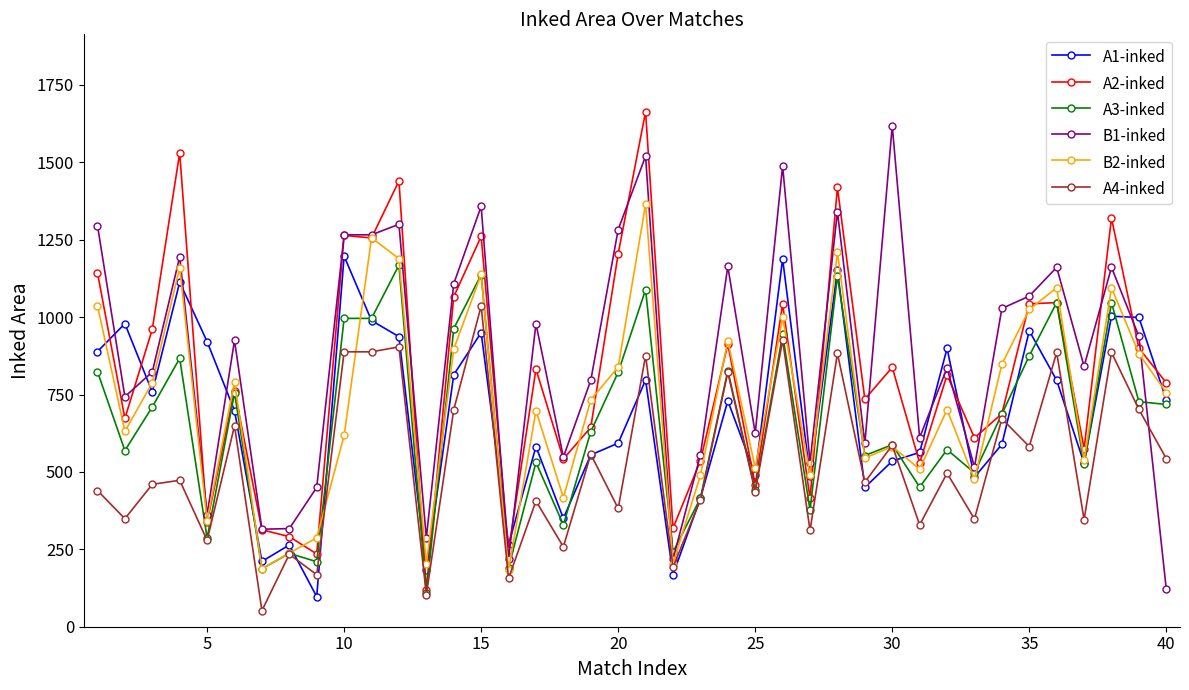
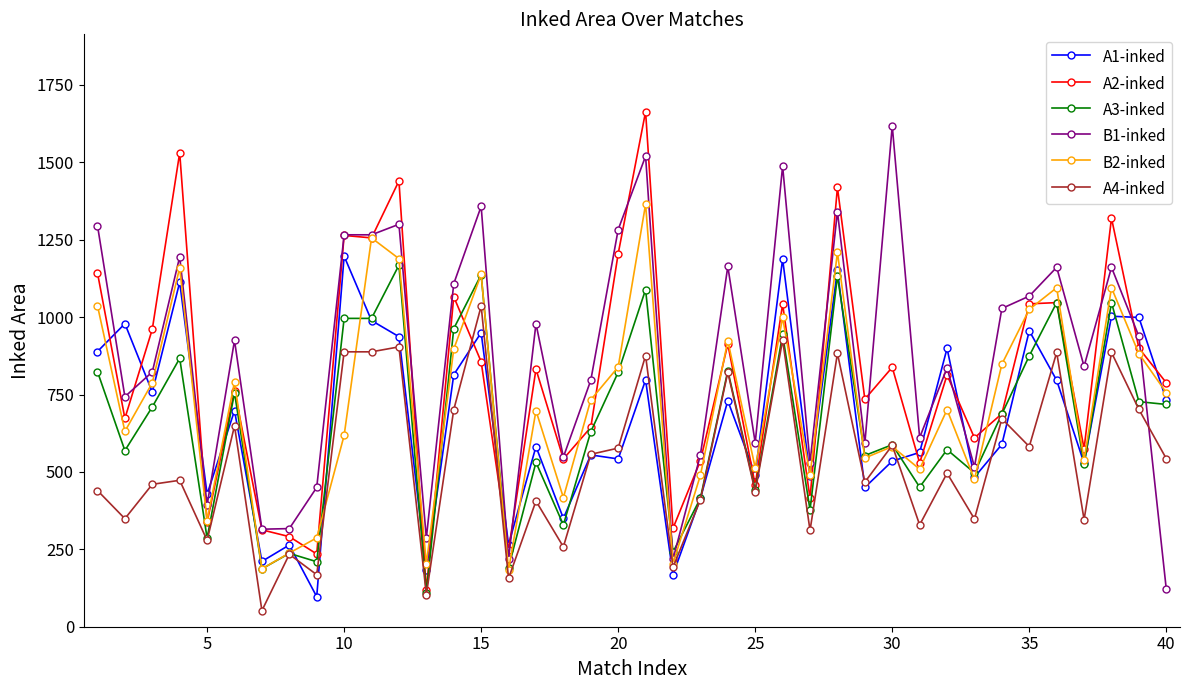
  {
    "A1-inked": {
-     "5": 920,
+     "5": 430,
      "10": 1200,
      "15": 950,
-     "20": 590,
+     "20": 540,
      "25": 490,
      "30": 540,
      "35": 960,
      "40": 730
    },
    "A2-inked": {
-     "15": 1260,
+     "15": 860,
      "20": 1210,
      "25": 460,
      "30": 840,
      "35": 1040,
      "40": 790
    },
    "A3-inked": {
      "10": 1000,
      "20": 820,
      "35": 880,
      "40": 720
    },
    "B1-inked": {
-     "5": 360,
+     "5": 390,
      "15": 1360,
      "20": 1280,
-     "25": 630,
+     "25": 590,
      "30": 1620,
      "35": 1070,
      "40": 120
    },
    "B2-inked": {
      "10": 620,
      "20": 840,
      "25": 510,
      "35": 1030,
      "40": 760
    },
    "A4-inked": {
      "10": 890,
      "15": 1040,
-     "20": 380,
+     "20": 580,
      "35": 580,
      "40": 540
    }
  }
